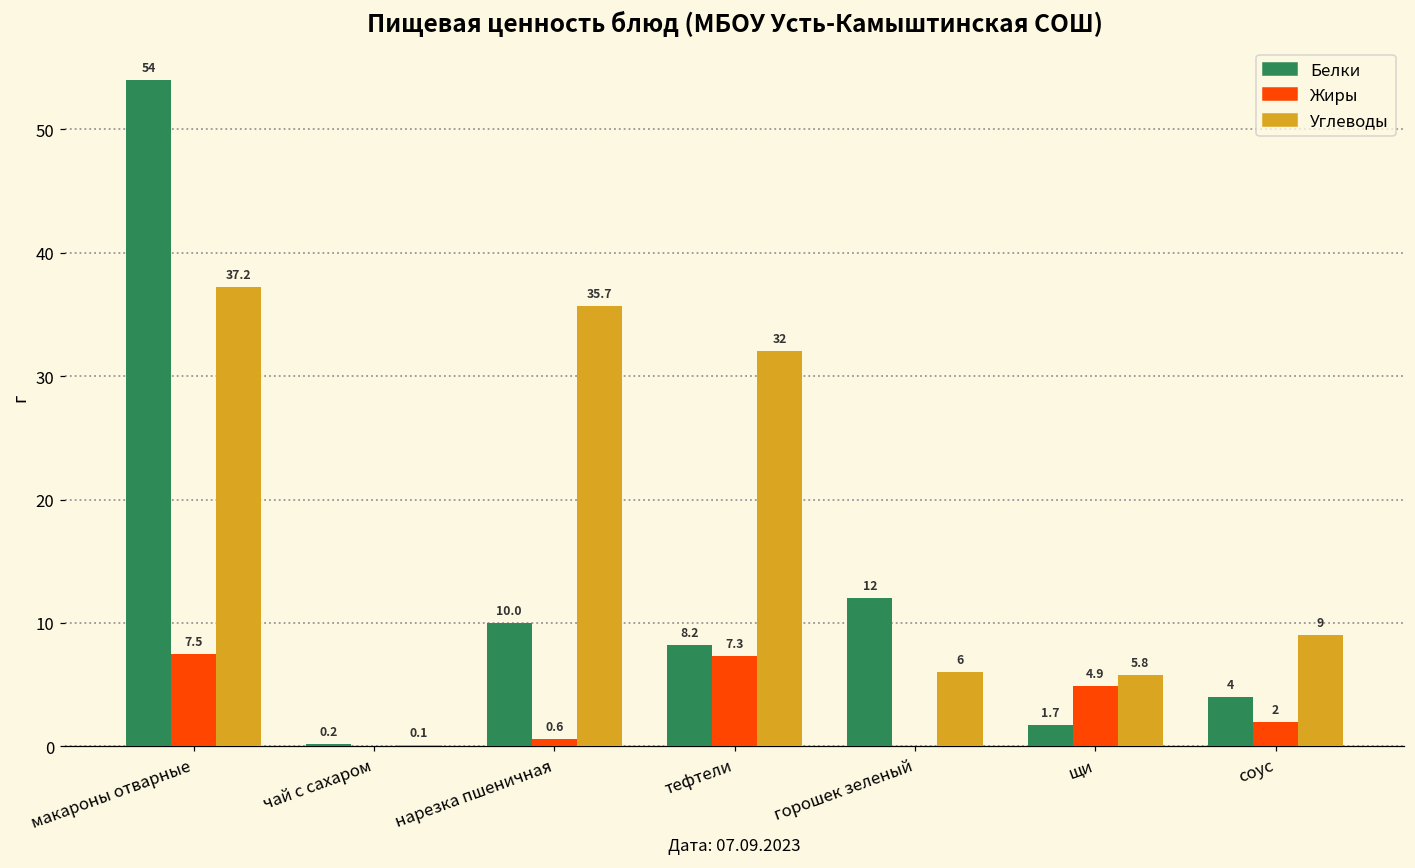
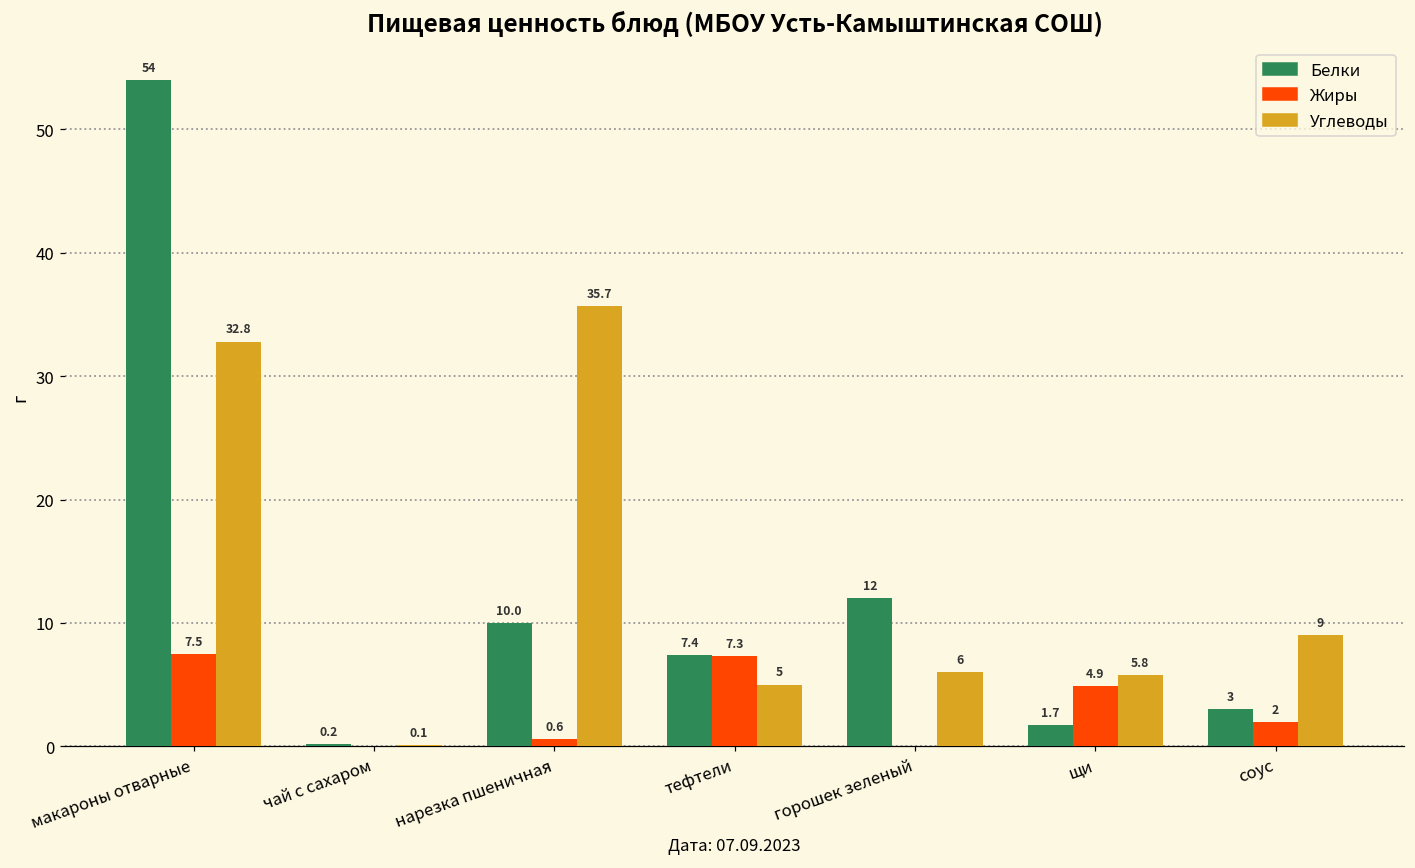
  {
    "Белки": {
      "макароны отварные": 54,
      "чай с сахаром": 0.2,
      "нарезка пшеничная": 10.0,
-     "тефтели": 8.2,
+     "тефтели": 7.4,
      "горошек зеленый": 12,
      "щи": 1.7,
-     "соус": 4
+     "соус": 3
    },
    "Жиры": {
      "макароны отварные": 7.5,
      "нарезка пшеничная": 0.6,
      "тефтели": 7.3,
      "щи": 4.9,
      "соус": 2
    },
    "Углеводы": {
-     "макароны отварные": 37.2,
+     "макароны отварные": 32.8,
      "чай с сахаром": 0.1,
      "нарезка пшеничная": 35.7,
-     "тефтели": 32,
+     "тефтели": 5,
      "горошек зеленый": 6,
      "щи": 5.8,
      "соус": 9
    }
  }
